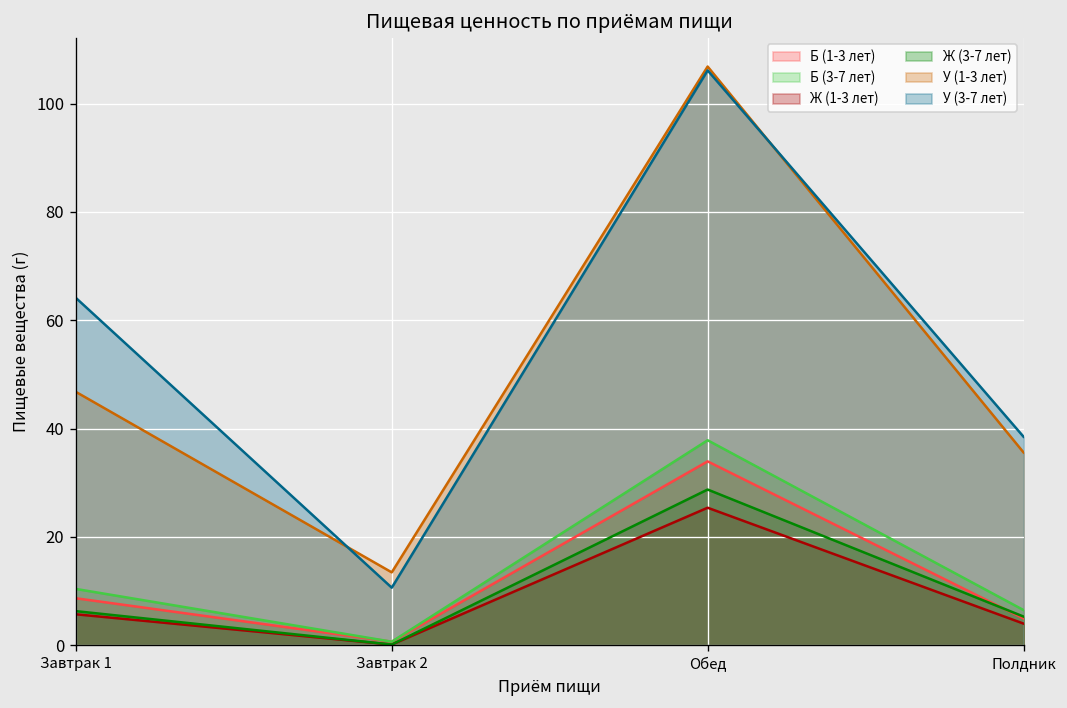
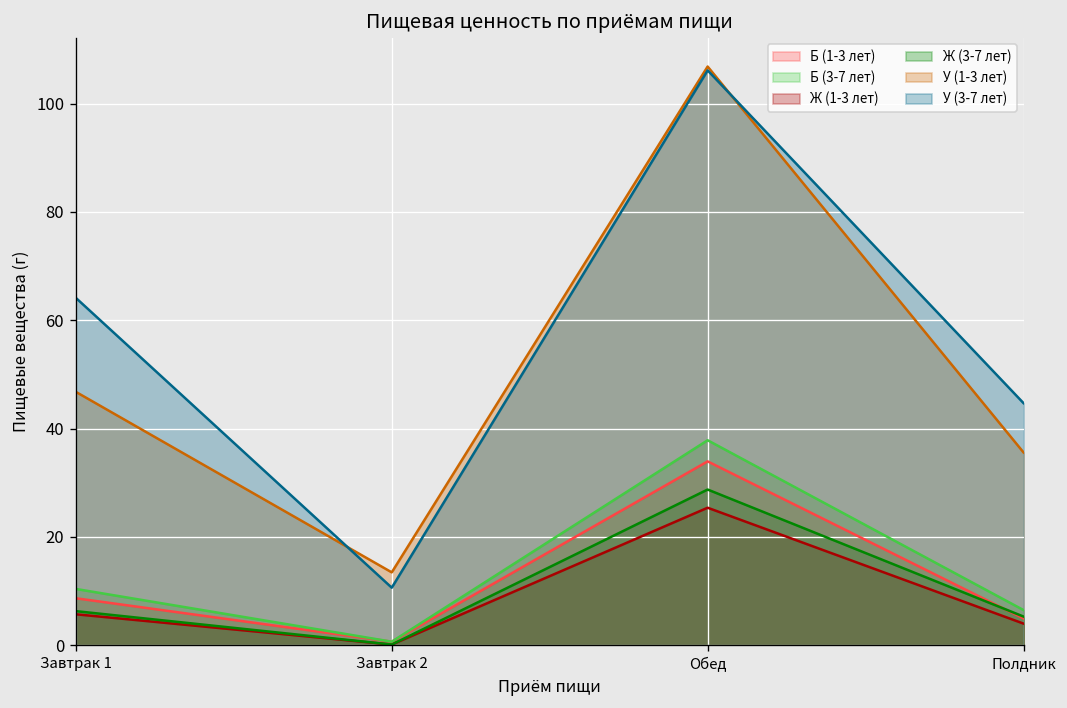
  {
    "У (3-7 лет)": {
      "Завтрак 1": 64,
      "Завтрак 2": 11,
      "Обед": 106,
-     "Полдник": 39
+     "Полдник": 45
    }
  }
